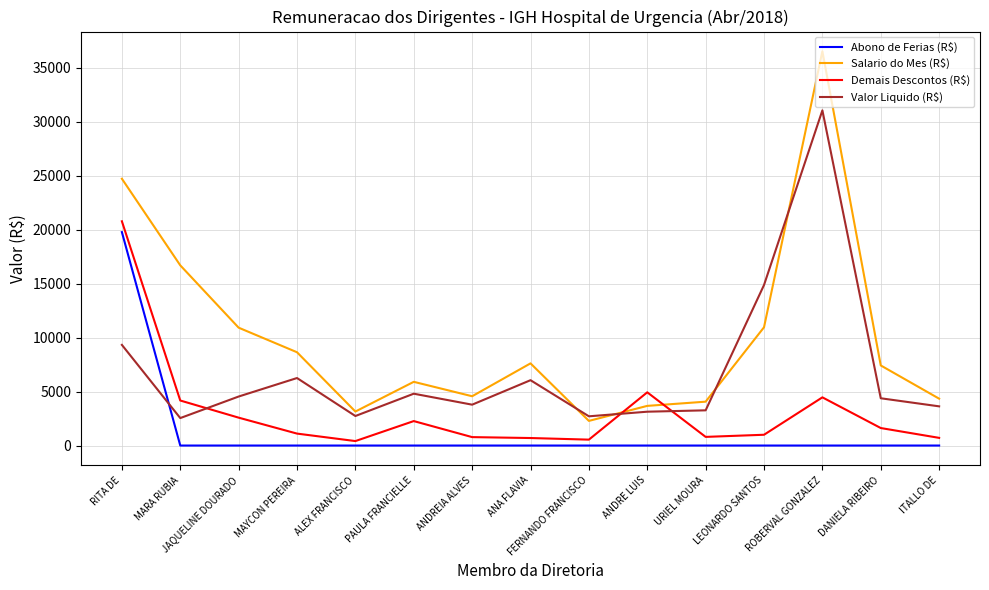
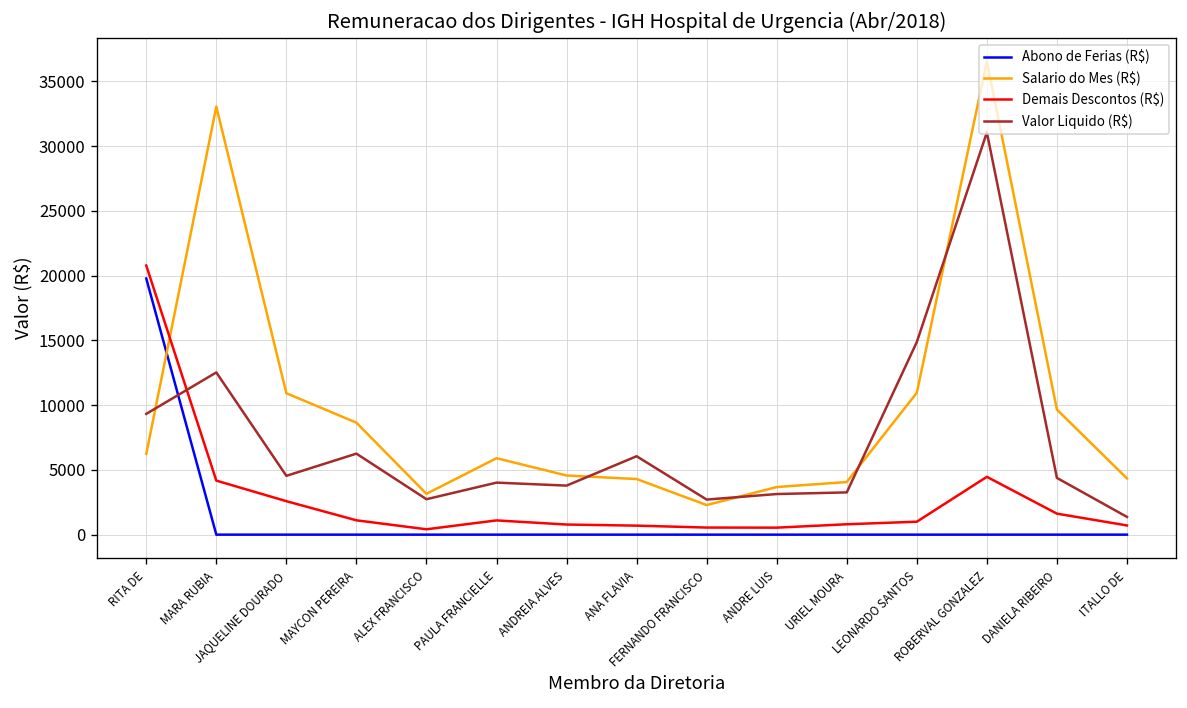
  {
    "Abono de Ferias (R$)": {
      "RITA DE": 19800,
      "MARA RUBIA": 0,
      "JAQUELINE DOURADO": 0,
      "MAYCON PEREIRA": 0,
      "ALEX FRANCISCO": 0,
      "PAULA FRANCIELLE": 0,
      "ANDREIA ALVES": 0,
      "ANA FLAVIA": 0,
      "FERNANDO FRANCISCO": 0,
      "ANDRE LUIS": 0,
      "URIEL MOURA": 0,
      "LEONARDO SANTOS": 0,
      "ROBERVAL GONZALEZ": 0,
      "DANIELA RIBEIRO": 0,
      "ITALLO DE": 0
    },
    "Salario do Mes (R$)": {
-     "RITA DE": 24700,
-     "MARA RUBIA": 16700,
+     "RITA DE": 6200,
+     "MARA RUBIA": 33000,
      "JAQUELINE DOURADO": 10900,
      "MAYCON PEREIRA": 8600,
      "ALEX FRANCISCO": 3200,
      "PAULA FRANCIELLE": 5900,
      "ANDREIA ALVES": 4600,
-     "ANA FLAVIA": 7600,
+     "ANA FLAVIA": 4300,
      "FERNANDO FRANCISCO": 2300,
      "ANDRE LUIS": 3700,
      "URIEL MOURA": 4100,
      "LEONARDO SANTOS": 11000,
-     "DANIELA RIBEIRO": 7400,
+     "DANIELA RIBEIRO": 9700,
      "ITALLO DE": 4300
    },
    "Demais Descontos (R$)": {
      "RITA DE": 20800,
      "MARA RUBIA": 4200,
      "JAQUELINE DOURADO": 2600,
      "MAYCON PEREIRA": 1100,
      "ALEX FRANCISCO": 400,
-     "PAULA FRANCIELLE": 2300,
+     "PAULA FRANCIELLE": 1100,
      "ANDREIA ALVES": 800,
      "ANA FLAVIA": 700,
      "FERNANDO FRANCISCO": 500,
-     "ANDRE LUIS": 4900,
+     "ANDRE LUIS": 500,
      "URIEL MOURA": 800,
      "LEONARDO SANTOS": 1000,
      "ROBERVAL GONZALEZ": 4500,
      "DANIELA RIBEIRO": 1600,
      "ITALLO DE": 700
    },
    "Valor Liquido (R$)": {
      "RITA DE": 9300,
-     "MARA RUBIA": 2500,
+     "MARA RUBIA": 12500,
      "JAQUELINE DOURADO": 4500,
      "MAYCON PEREIRA": 6300,
      "ALEX FRANCISCO": 2700,
-     "PAULA FRANCIELLE": 4800,
+     "PAULA FRANCIELLE": 4000,
      "ANDREIA ALVES": 3800,
      "ANA FLAVIA": 6100,
      "FERNANDO FRANCISCO": 2700,
      "ANDRE LUIS": 3100,
      "URIEL MOURA": 3300,
      "LEONARDO SANTOS": 14900,
      "ROBERVAL GONZALEZ": 31100,
      "DANIELA RIBEIRO": 4400,
-     "ITALLO DE": 3600
+     "ITALLO DE": 1400
    }
  }
